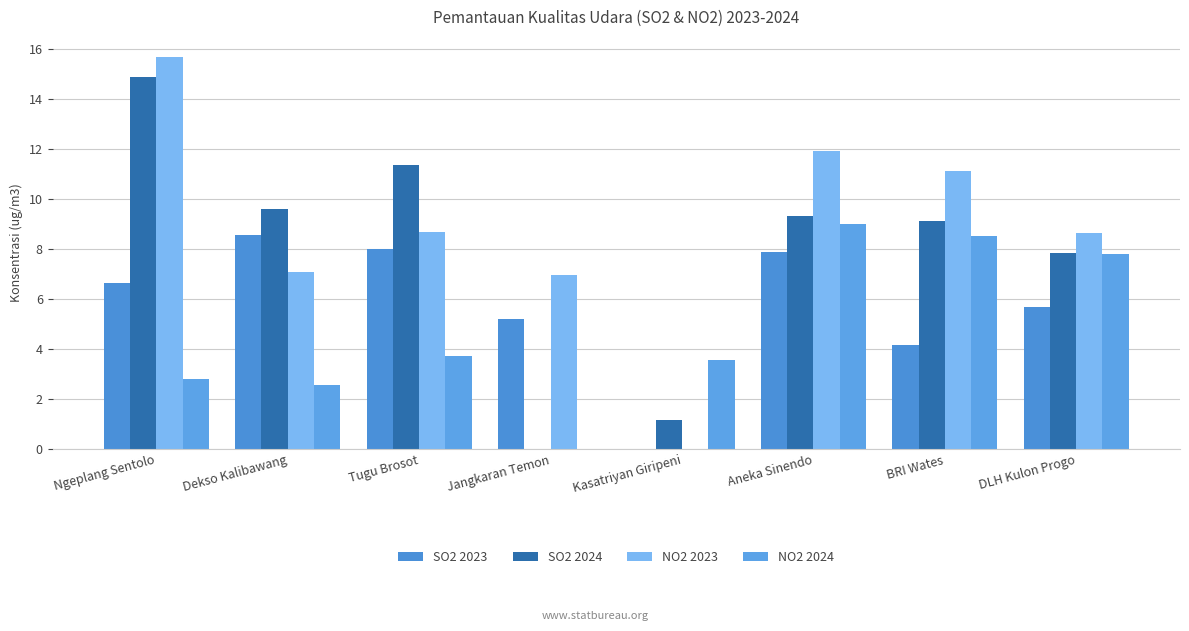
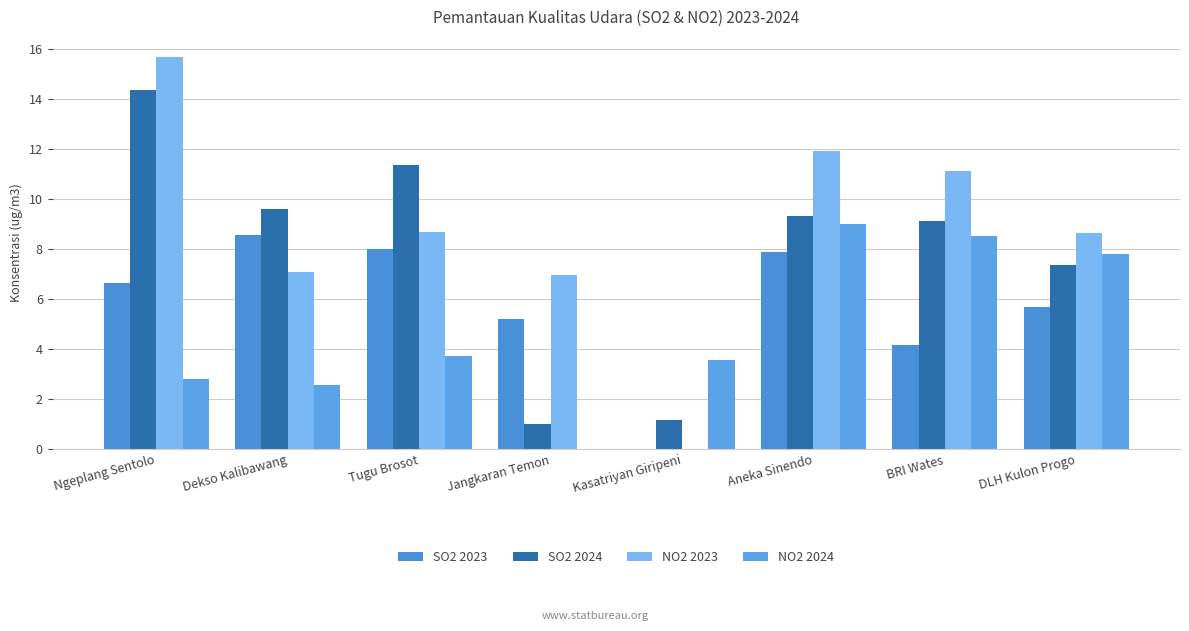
  {
    "SO2 2024": {
-     "Ngeplang Sentolo": 14.9,
+     "Ngeplang Sentolo": 14.4,
      "Dekso Kalibawang": 9.6,
      "Tugu Brosot": 11.4,
-     "Jangkaran Temon": 0,
+     "Jangkaran Temon": 1,
      "Kasatriyan Giripeni": 1.2,
      "Aneka Sinendo": 9.3,
      "BRI Wates": 9.1,
-     "DLH Kulon Progo": 7.9
+     "DLH Kulon Progo": 7.4
    }
  }
